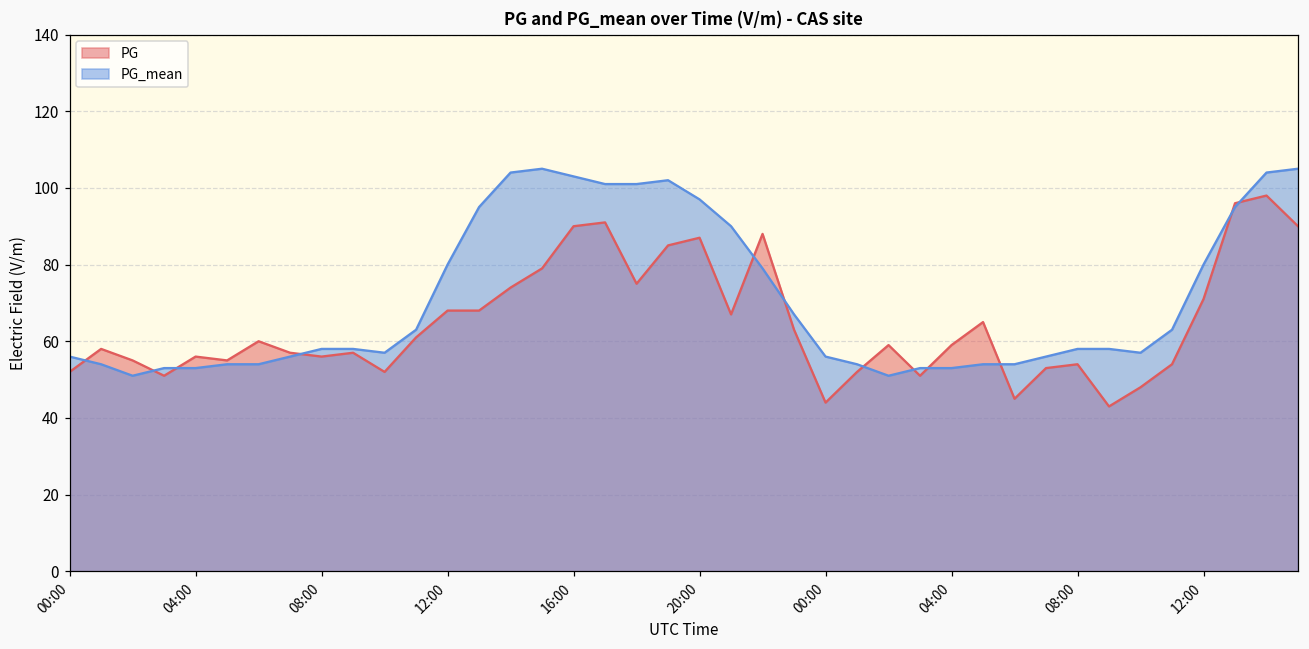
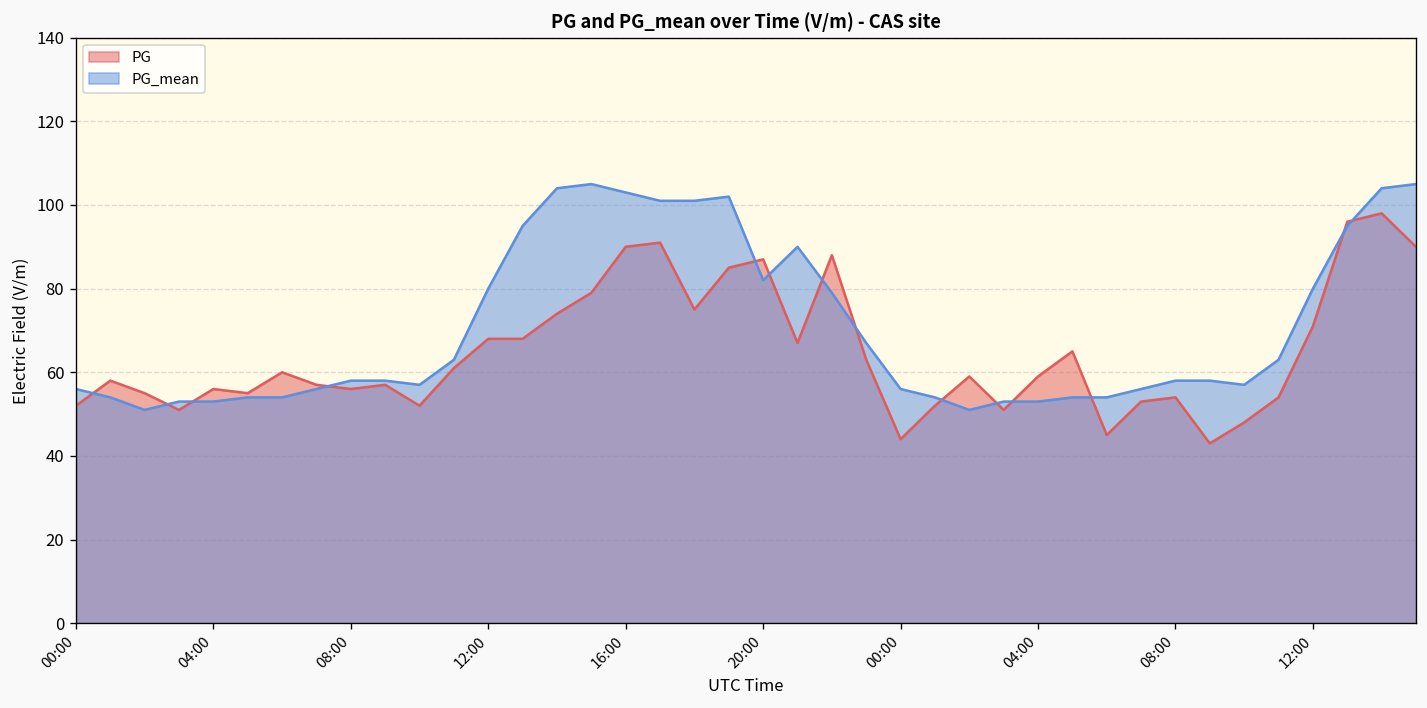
  {
    "PG": {
      "16:00": 90,
      "20:00": 87
    },
    "PG_mean": {
      "16:00": 103,
-     "20:00": 97
+     "20:00": 82
    }
  }
